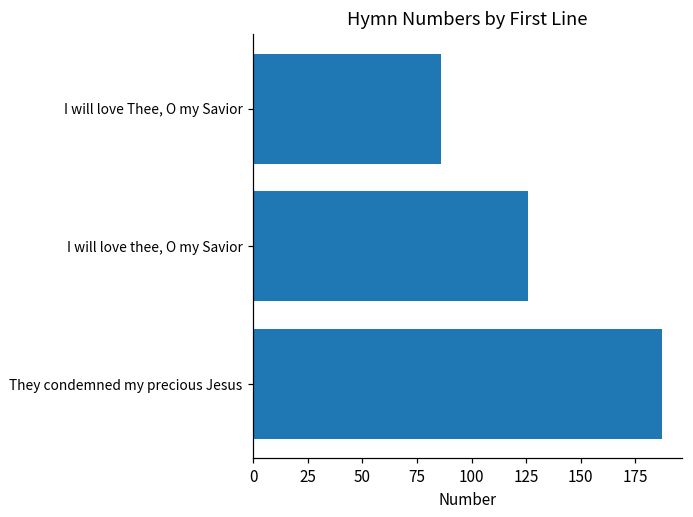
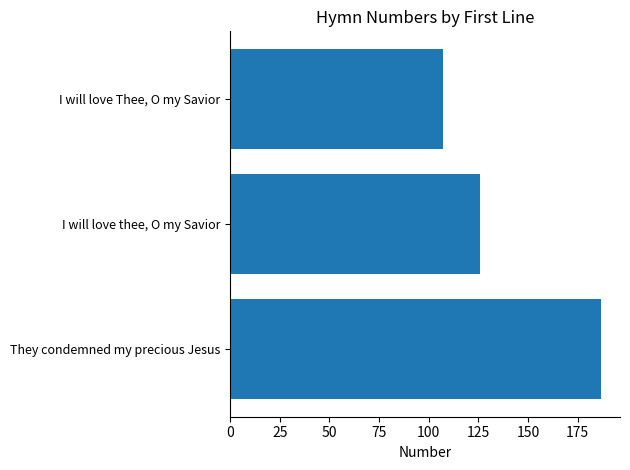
  {
-   "I will love Thee, O my Savior": 86,
+   "I will love Thee, O my Savior": 107,
    "I will love thee, O my Savior": 126,
    "They condemned my precious Jesus": 187
  }
